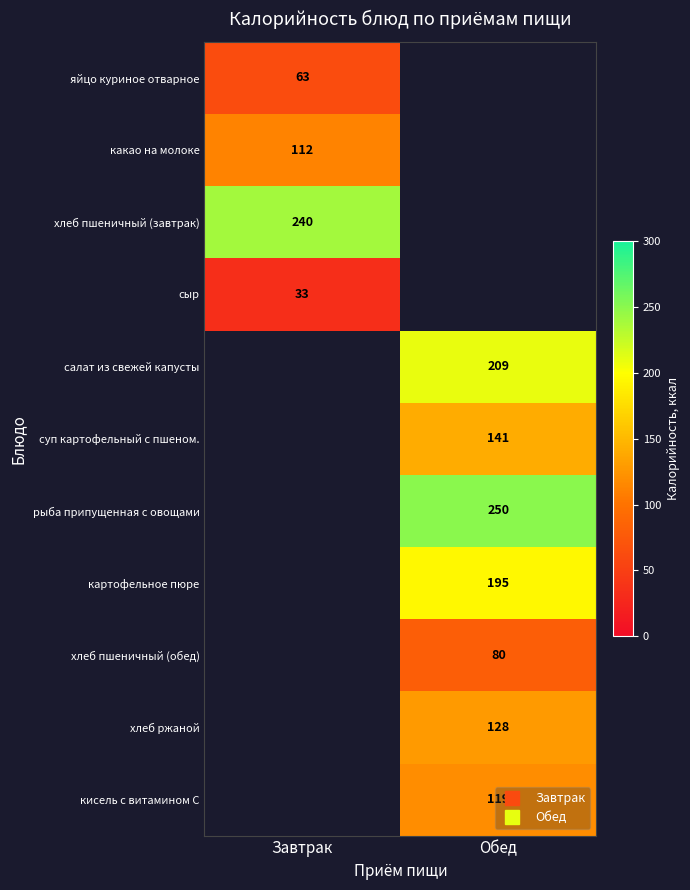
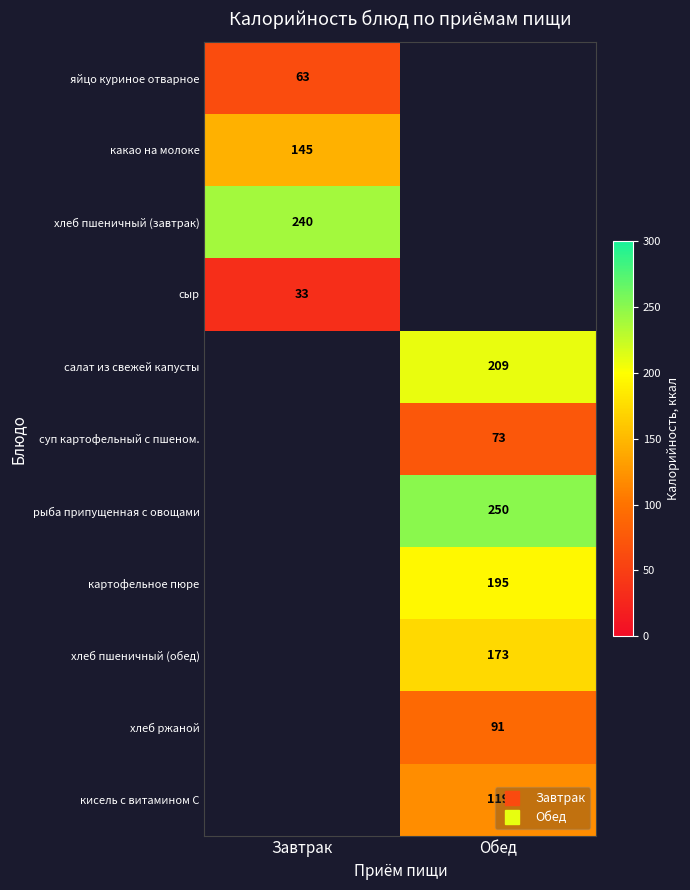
  {
    "яйцо куриное отварное": {
      "Завтрак": 63
    },
    "какао на молоке": {
-     "Завтрак": 112
+     "Завтрак": 145
    },
    "хлеб пшеничный (завтрак)": {
      "Завтрак": 240
    },
    "сыр": {
      "Завтрак": 33
    },
    "салат из свежей капусты": {
      "Обед": 209
    },
    "суп картофельный с пшеном.": {
-     "Обед": 141
+     "Обед": 73
    },
    "рыба припущенная с овощами": {
      "Обед": 250
    },
    "картофельное пюре": {
      "Обед": 195
    },
    "хлеб пшеничный (обед)": {
-     "Обед": 80
+     "Обед": 173
    },
    "хлеб ржаной": {
-     "Обед": 128
+     "Обед": 91
    }
  }
